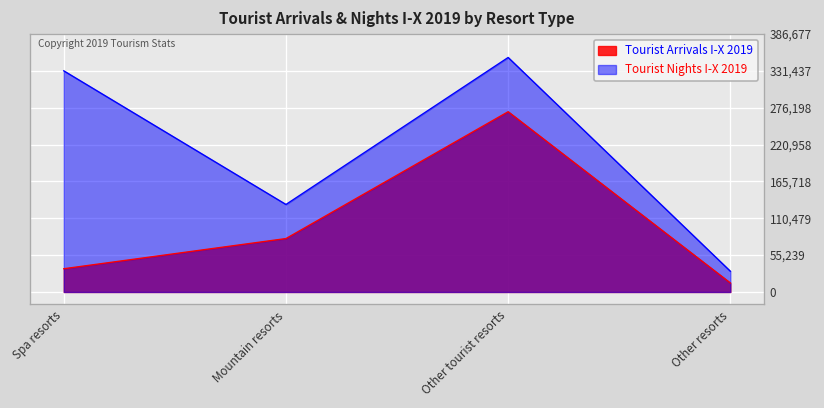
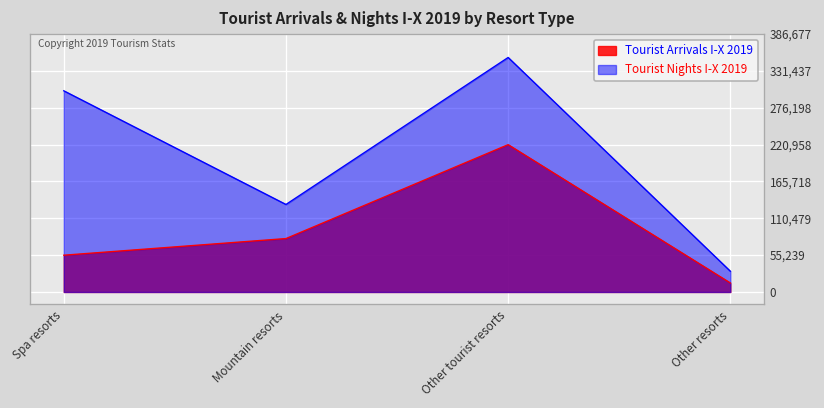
  {
    "Tourist Arrivals I-X 2019": {
-     "Spa resorts": "30,000",
+     "Spa resorts": "60,000",
      "Mountain resorts": "80,000",
-     "Other tourist resorts": "270,000",
+     "Other tourist resorts": "220,000",
      "Other resorts": "10,000"
    },
    "Tourist Nights I-X 2019": {
-     "Spa resorts": "330,000",
+     "Spa resorts": "300,000",
      "Mountain resorts": "130,000",
      "Other tourist resorts": "350,000",
      "Other resorts": "30,000"
    }
  }
